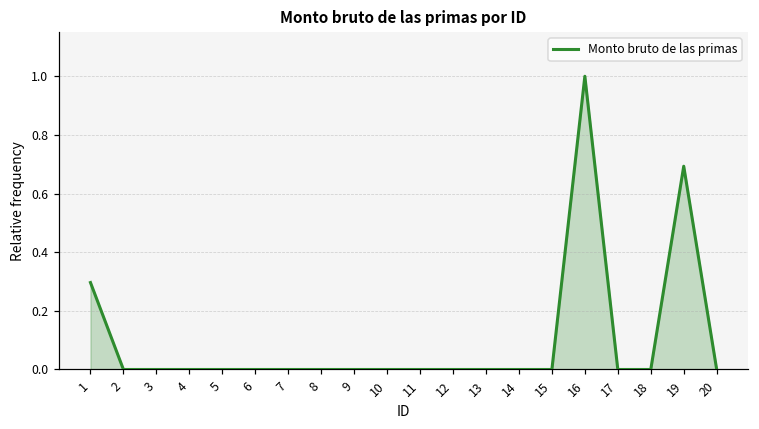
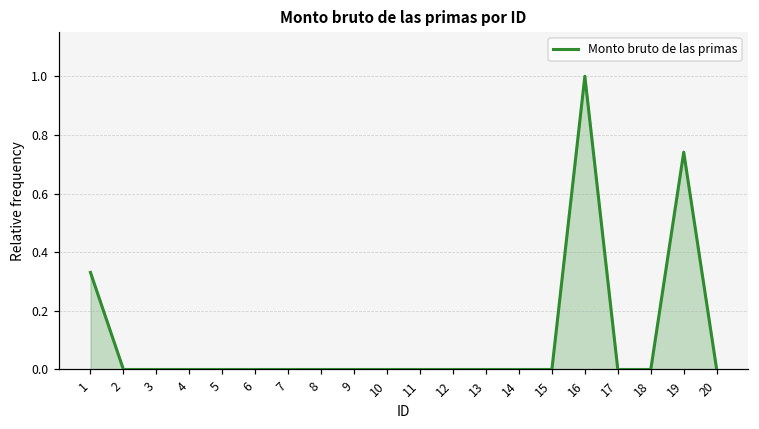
  {
-   "1": 0.30,
+   "1": 0.33,
    "2": 0.00,
    "3": 0.00,
    "4": 0.00,
    "5": 0.00,
    "6": 0.00,
    "7": 0.00,
    "8": 0.00,
    "9": 0.00,
    "10": 0.00,
    "11": 0.00,
    "12": 0.00,
    "13": 0.00,
    "14": 0.00,
    "15": 0.00,
    "16": 1.00,
    "17": 0.00,
    "18": 0.00,
-   "19": 0.69,
+   "19": 0.74,
    "20": 0.00
  }
